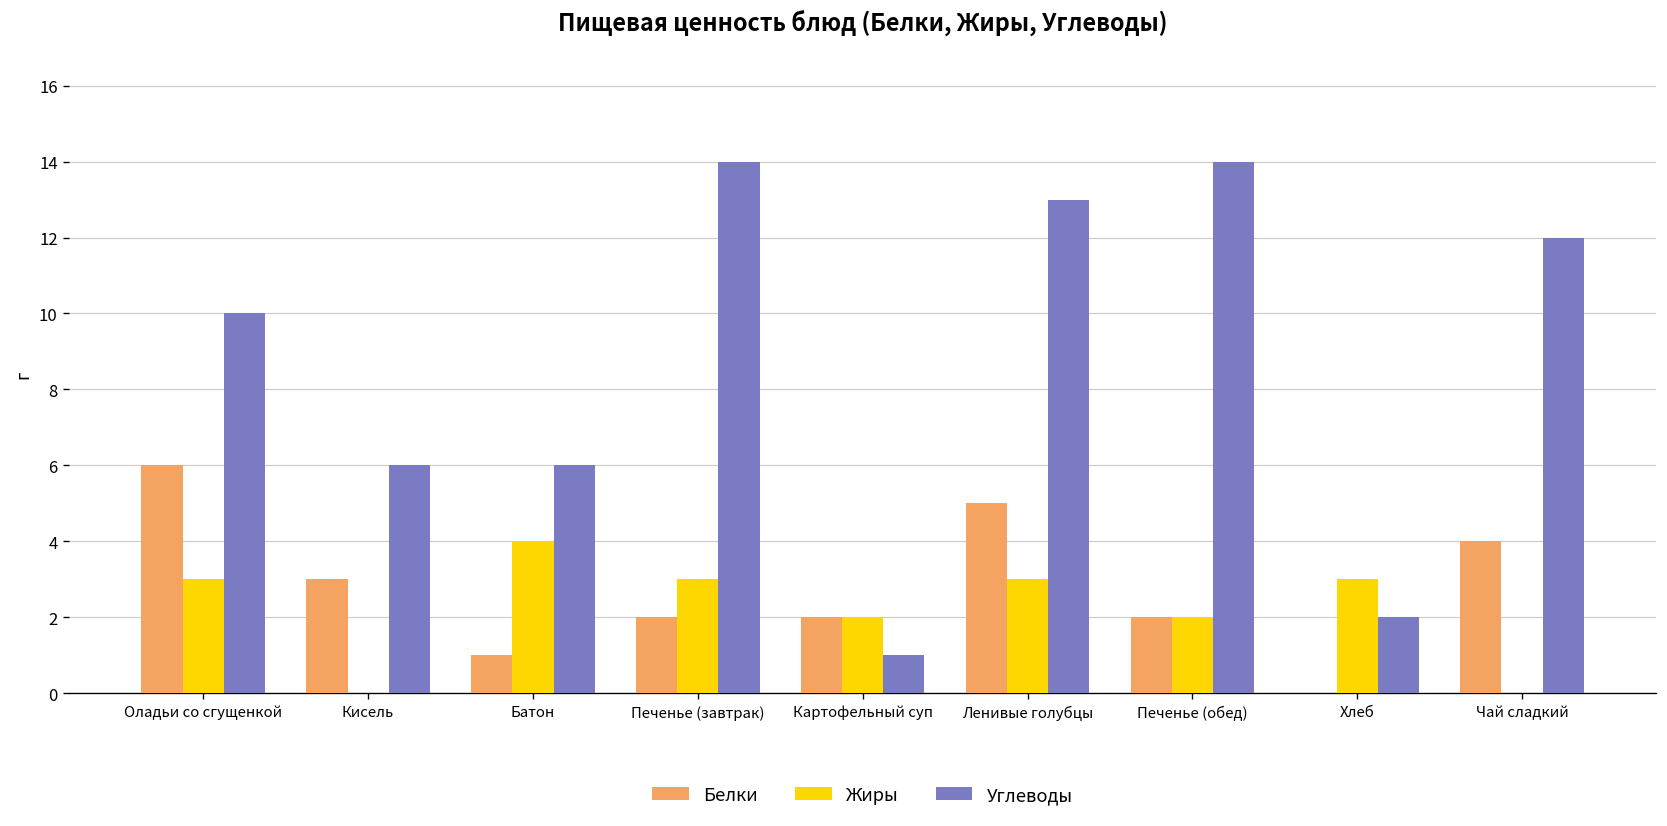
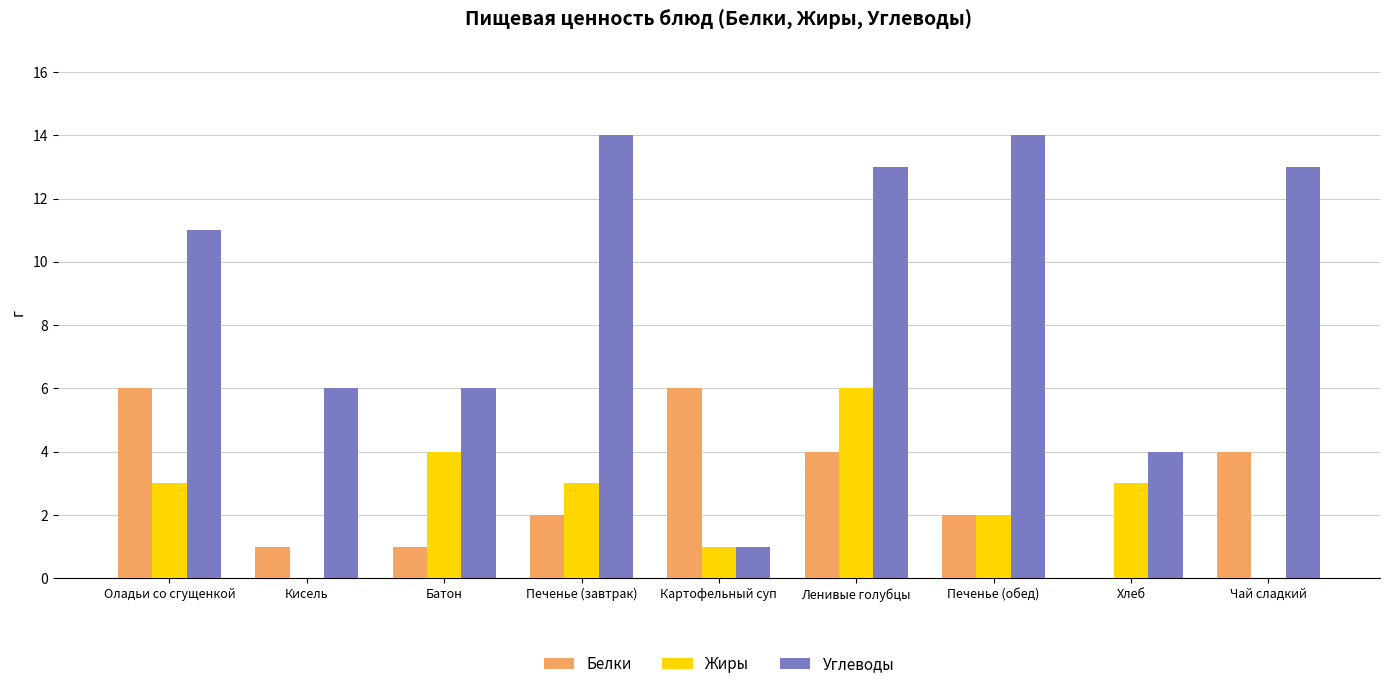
  {
    "Белки": {
      "Оладьи со сгущенкой": 6,
-     "Кисель": 3,
+     "Кисель": 1,
      "Батон": 1,
      "Печенье (завтрак)": 2,
-     "Картофельный суп": 2,
-     "Ленивые голубцы": 5,
+     "Картофельный суп": 6,
+     "Ленивые голубцы": 4,
      "Печенье (обед)": 2,
      "Хлеб": 0,
      "Чай сладкий": 4
    },
    "Жиры": {
      "Оладьи со сгущенкой": 3,
      "Кисель": 0,
      "Батон": 4,
      "Печенье (завтрак)": 3,
-     "Картофельный суп": 2,
-     "Ленивые голубцы": 3,
+     "Картофельный суп": 1,
+     "Ленивые голубцы": 6,
      "Печенье (обед)": 2,
      "Хлеб": 3,
      "Чай сладкий": 0
    },
    "Углеводы": {
-     "Оладьи со сгущенкой": 10,
+     "Оладьи со сгущенкой": 11,
      "Кисель": 6,
      "Батон": 6,
      "Печенье (завтрак)": 14,
      "Картофельный суп": 1,
      "Ленивые голубцы": 13,
      "Печенье (обед)": 14,
-     "Хлеб": 2,
-     "Чай сладкий": 12
+     "Хлеб": 4,
+     "Чай сладкий": 13
    }
  }
